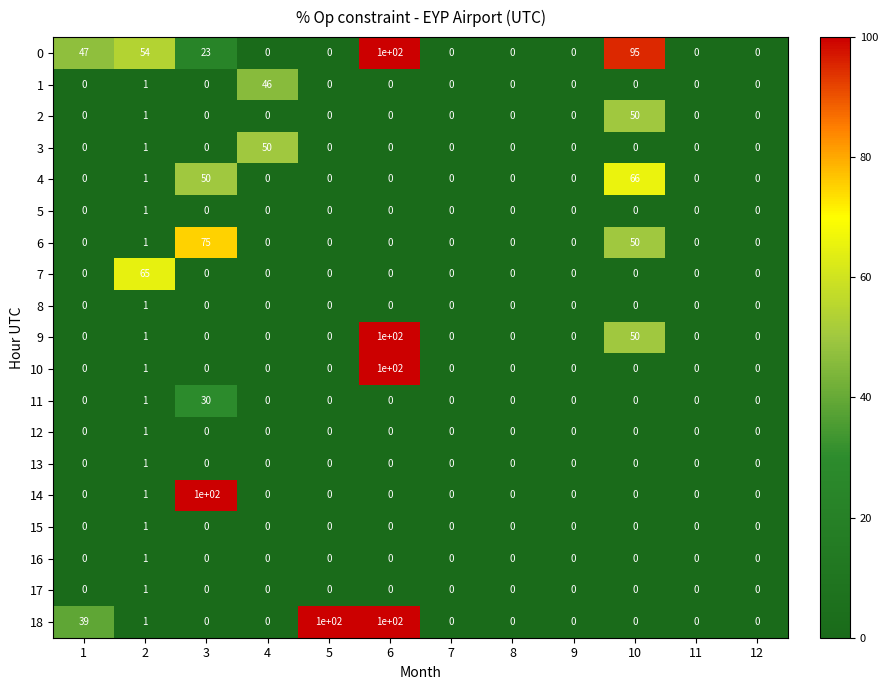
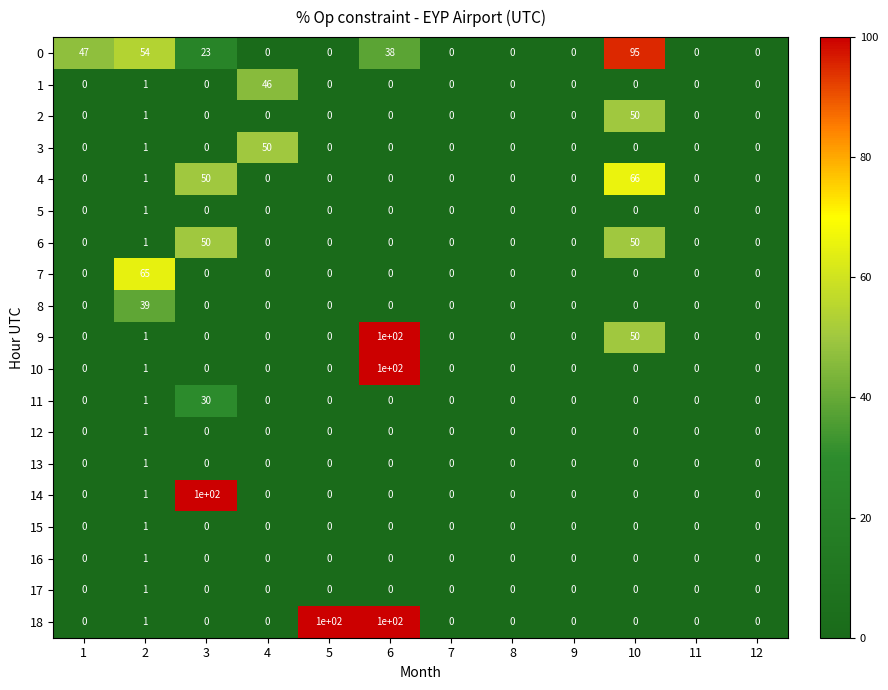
  {
    "0": {
      "1": "47",
      "2": "54",
      "3": "23",
      "4": "0",
      "5": "0",
-     "6": "1e+02",
+     "6": "38",
      "7": "0",
      "8": "0",
      "9": "0",
      "10": "95",
      "11": "0",
      "12": "0"
    },
    "6": {
      "1": "0",
      "2": "1",
-     "3": "75",
+     "3": "50",
      "4": "0",
      "5": "0",
      "6": "0",
      "7": "0",
      "8": "0",
      "9": "0",
      "10": "50",
      "11": "0",
      "12": "0"
    },
    "8": {
      "1": "0",
-     "2": "1",
+     "2": "39",
      "3": "0",
      "4": "0",
      "5": "0",
      "6": "0",
      "7": "0",
      "8": "0",
      "9": "0",
      "10": "0",
      "11": "0",
      "12": "0"
    },
    "18": {
-     "1": "39",
+     "1": "0",
      "2": "1",
      "3": "0",
      "4": "0",
      "5": "1e+02",
      "6": "1e+02",
      "7": "0",
      "8": "0",
      "9": "0",
      "10": "0",
      "11": "0",
      "12": "0"
    }
  }
